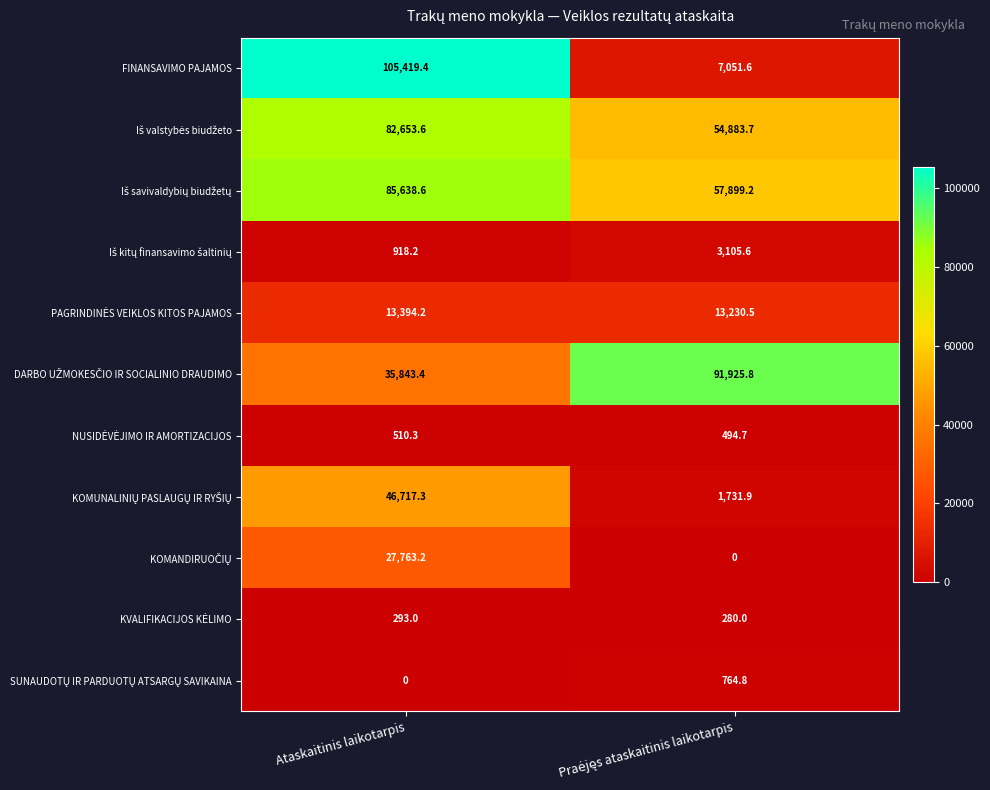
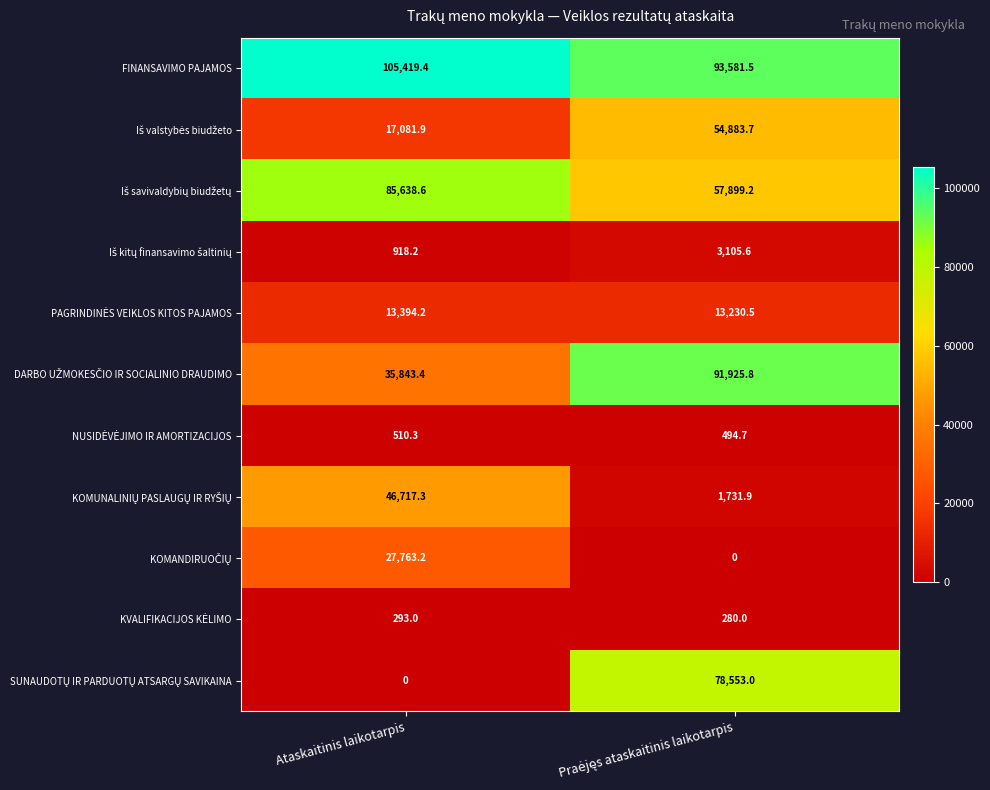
  {
    "FINANSAVIMO PAJAMOS": {
      "Ataskaitinis laikotarpis": "105,419.4",
-     "Praėjęs ataskaitinis laikotarpis": "7,051.6"
+     "Praėjęs ataskaitinis laikotarpis": "93,581.5"
    },
    "Iš valstybės biudžeto": {
-     "Ataskaitinis laikotarpis": "82,653.6",
+     "Ataskaitinis laikotarpis": "17,081.9",
      "Praėjęs ataskaitinis laikotarpis": "54,883.7"
    },
    "Iš savivaldybių biudžetų": {
      "Ataskaitinis laikotarpis": "85,638.6",
      "Praėjęs ataskaitinis laikotarpis": "57,899.2"
    },
    "Iš kitų finansavimo šaltinių": {
      "Ataskaitinis laikotarpis": "918.2",
      "Praėjęs ataskaitinis laikotarpis": "3,105.6"
    },
    "PAGRINDINĖS VEIKLOS KITOS PAJAMOS": {
      "Ataskaitinis laikotarpis": "13,394.2",
      "Praėjęs ataskaitinis laikotarpis": "13,230.5"
    },
    "DARBO UŽMOKESČIO IR SOCIALINIO DRAUDIMO": {
      "Ataskaitinis laikotarpis": "35,843.4",
      "Praėjęs ataskaitinis laikotarpis": "91,925.8"
    },
    "NUSIDĖVĖJIMO IR AMORTIZACIJOS": {
      "Ataskaitinis laikotarpis": "510.3",
      "Praėjęs ataskaitinis laikotarpis": "494.7"
    },
    "KOMUNALINIŲ PASLAUGŲ IR RYŠIŲ": {
      "Ataskaitinis laikotarpis": "46,717.3",
      "Praėjęs ataskaitinis laikotarpis": "1,731.9"
    },
    "KOMANDIRUOČIŲ": {
      "Ataskaitinis laikotarpis": "27,763.2",
      "Praėjęs ataskaitinis laikotarpis": "0"
    },
    "KVALIFIKACIJOS KĖLIMO": {
      "Ataskaitinis laikotarpis": "293.0",
      "Praėjęs ataskaitinis laikotarpis": "280.0"
    },
    "SUNAUDOTŲ IR PARDUOTŲ ATSARGŲ SAVIKAINA": {
      "Ataskaitinis laikotarpis": "0",
-     "Praėjęs ataskaitinis laikotarpis": "764.8"
+     "Praėjęs ataskaitinis laikotarpis": "78,553.0"
    }
  }
